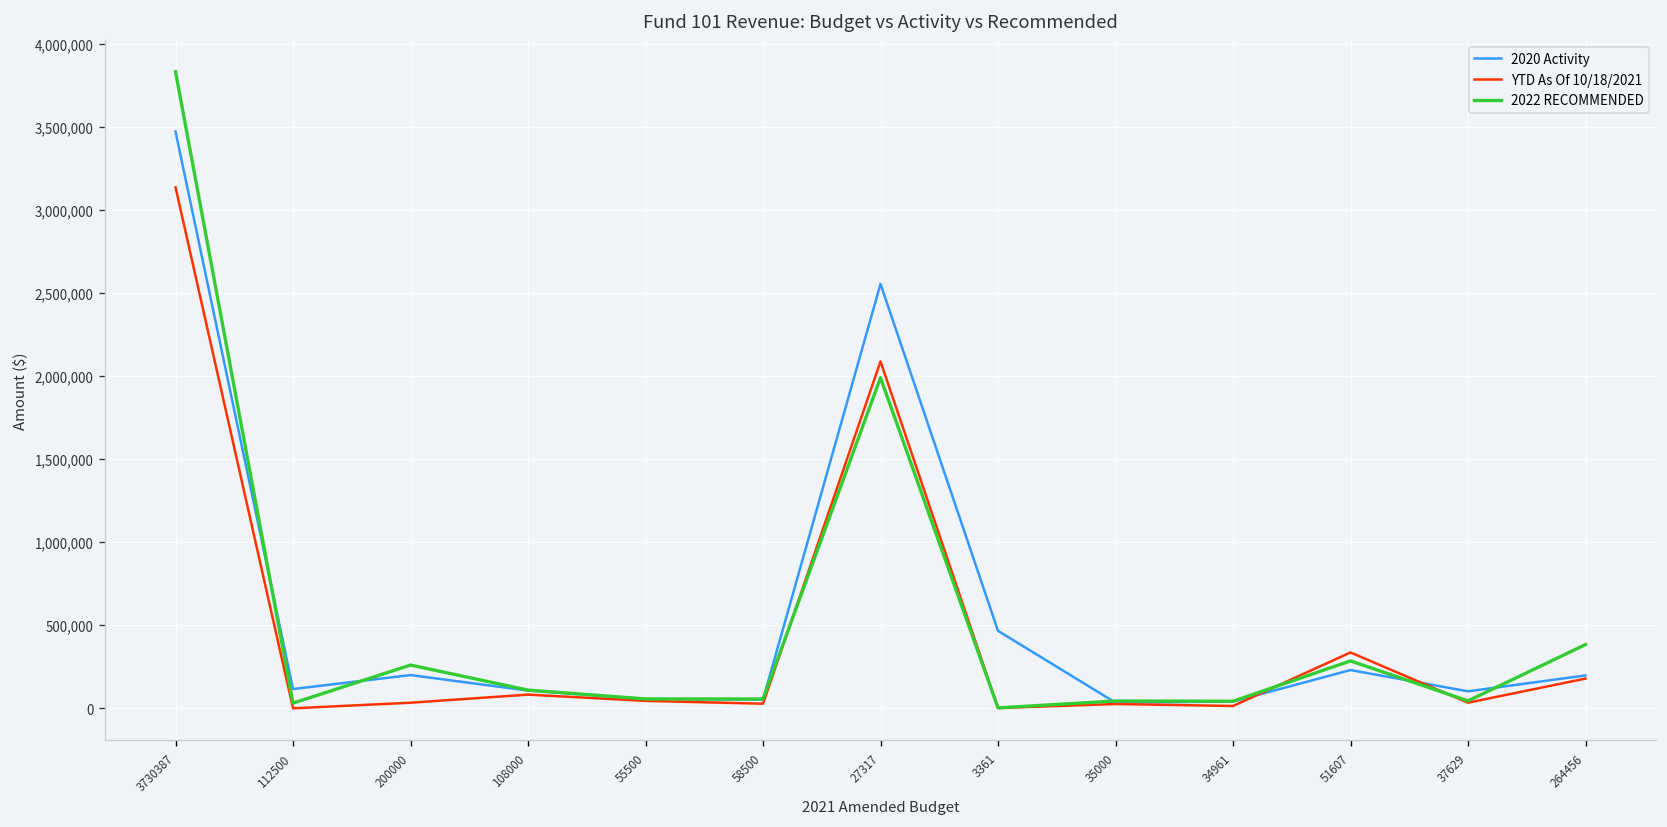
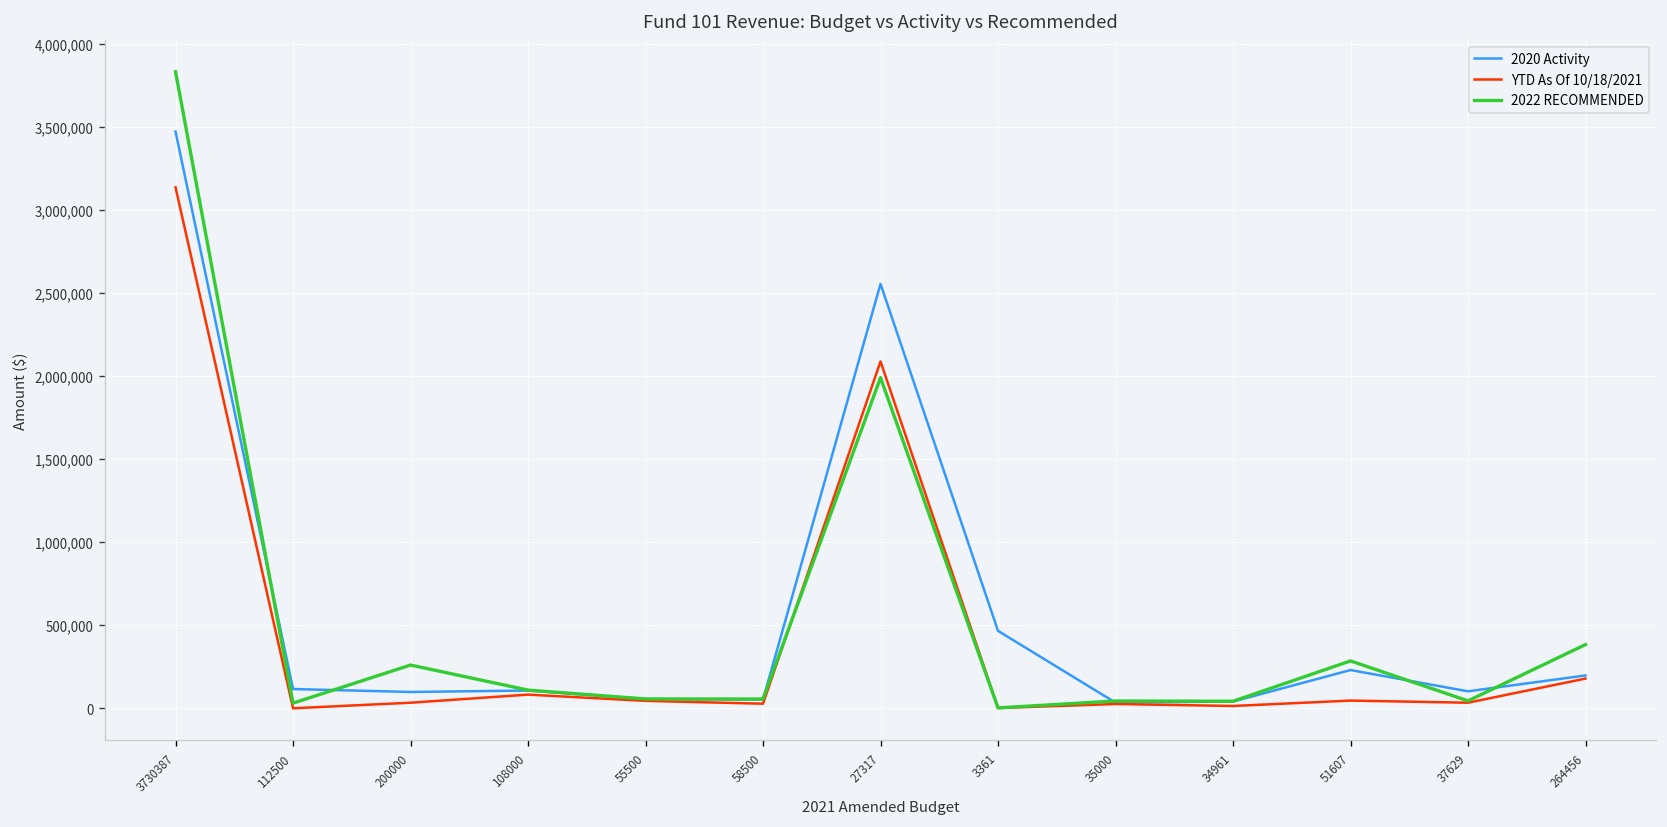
  {
    "2020 Activity": {
      "3730387": "3,470,000",
      "112500": "120,000",
-     "200000": "200,000",
+     "200000": "100,000",
      "27317": "2,550,000",
      "3361": "470,000",
      "51607": "230,000",
      "37629": "100,000",
      "264456": "200,000"
    },
    "YTD As Of 10/18/2021": {
      "3730387": "3,140,000",
      "112500": "0",
      "200000": "30,000",
      "108000": "80,000",
      "58500": "30,000",
      "27317": "2,090,000",
      "34961": "10,000",
-     "51607": "340,000",
+     "51607": "50,000",
      "264456": "180,000"
    },
    "2022 RECOMMENDED": {
      "3730387": "3,830,000",
      "112500": "30,000",
      "200000": "260,000",
      "27317": "1,990,000",
      "51607": "290,000",
      "264456": "380,000"
    }
  }
